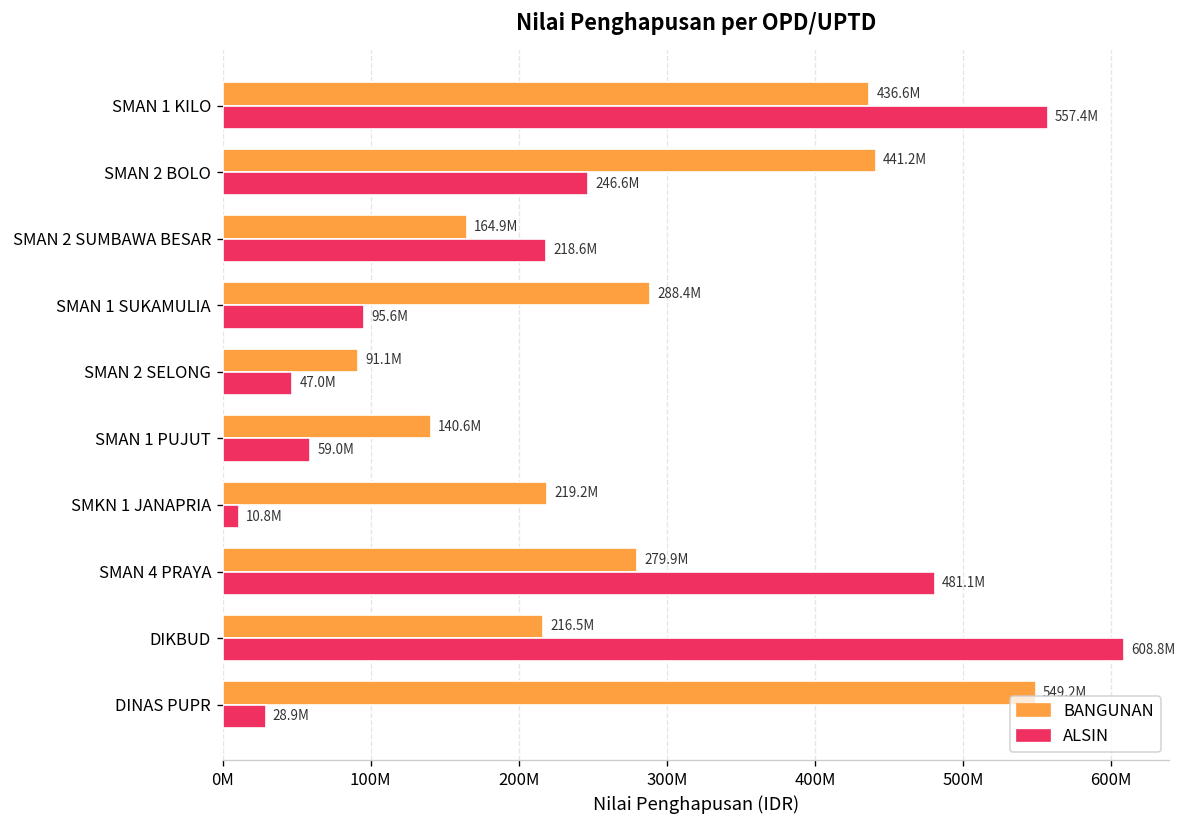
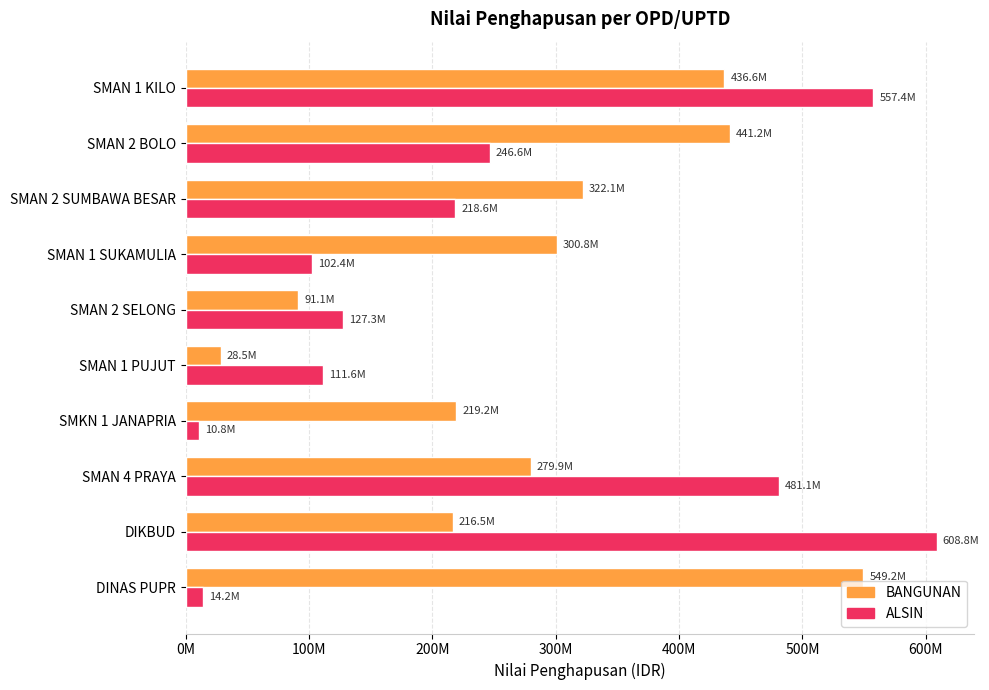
  {
    "BANGUNAN": {
      "SMAN 1 KILO": "436.6M",
      "SMAN 2 BOLO": "441.2M",
-     "SMAN 2 SUMBAWA BESAR": "164.9M",
-     "SMAN 1 SUKAMULIA": "288.4M",
+     "SMAN 2 SUMBAWA BESAR": "322.1M",
+     "SMAN 1 SUKAMULIA": "300.8M",
      "SMAN 2 SELONG": "91.1M",
-     "SMAN 1 PUJUT": "140.6M",
+     "SMAN 1 PUJUT": "28.5M",
      "SMKN 1 JANAPRIA": "219.2M",
      "SMAN 4 PRAYA": "279.9M",
      "DIKBUD": "216.5M"
    },
    "ALSIN": {
      "SMAN 1 KILO": "557.4M",
      "SMAN 2 BOLO": "246.6M",
      "SMAN 2 SUMBAWA BESAR": "218.6M",
-     "SMAN 1 SUKAMULIA": "95.6M",
-     "SMAN 2 SELONG": "47.0M",
-     "SMAN 1 PUJUT": "59.0M",
+     "SMAN 1 SUKAMULIA": "102.4M",
+     "SMAN 2 SELONG": "127.3M",
+     "SMAN 1 PUJUT": "111.6M",
      "SMKN 1 JANAPRIA": "10.8M",
      "SMAN 4 PRAYA": "481.1M",
      "DIKBUD": "608.8M",
-     "DINAS PUPR": "28.9M"
+     "DINAS PUPR": "14.2M"
    }
  }
